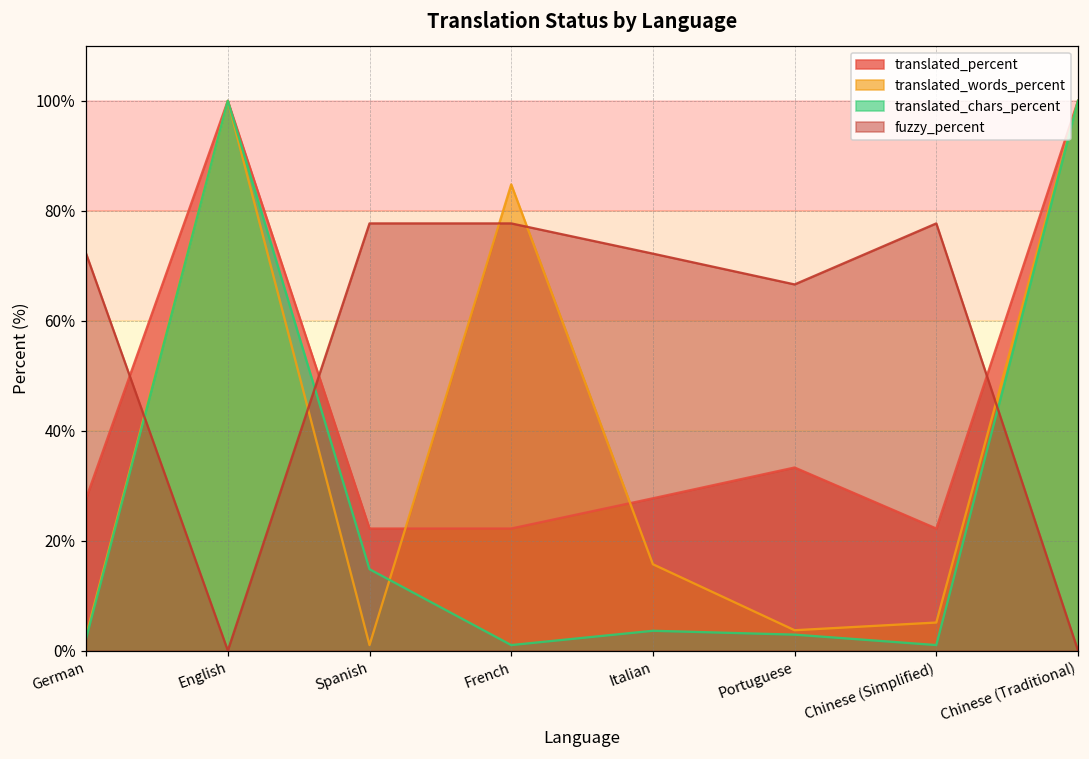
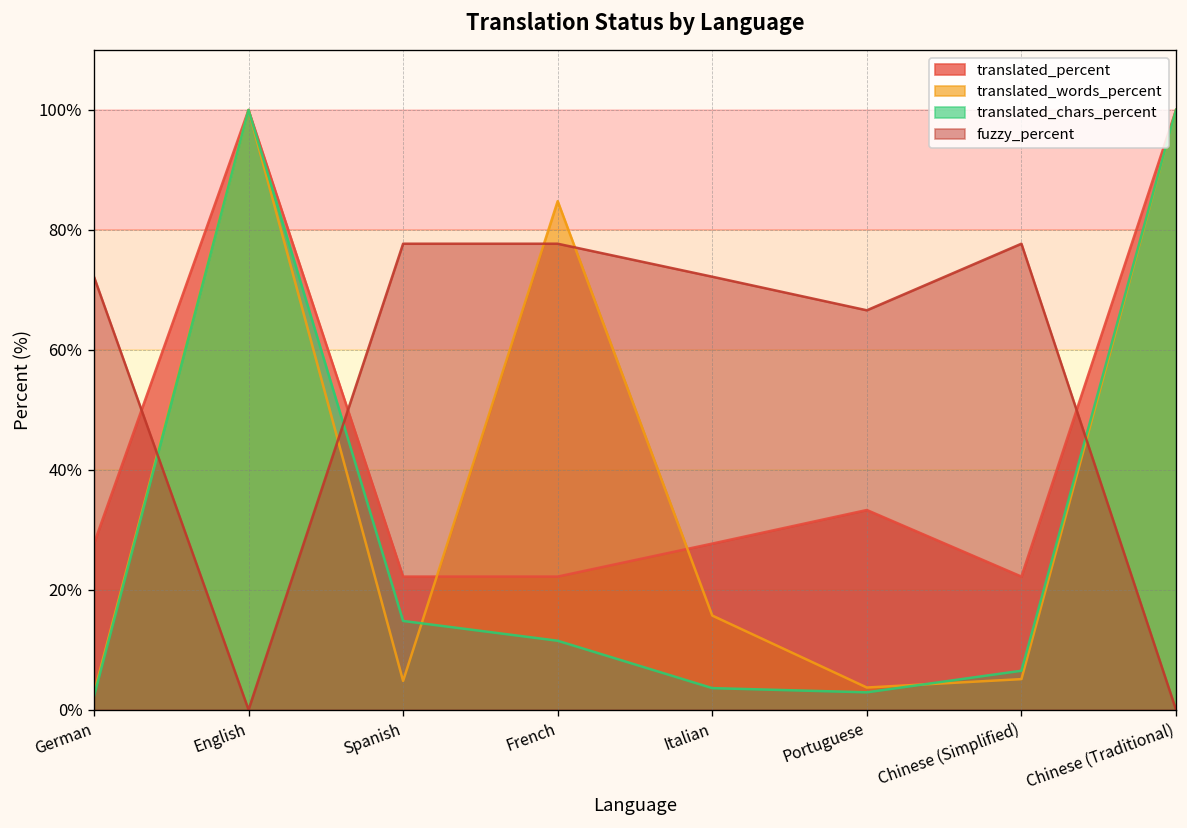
  {
    "translated_words_percent": {
      "German": "3%",
-     "Spanish": "1%",
+     "Spanish": "5%",
      "French": "85%",
      "Italian": "16%",
      "Portuguese": "4%",
      "Chinese (Simplified)": "5%"
    },
    "translated_chars_percent": {
      "German": "2%",
      "Spanish": "15%",
-     "French": "1%",
+     "French": "12%",
      "Italian": "4%",
      "Portuguese": "3%",
-     "Chinese (Simplified)": "1%"
+     "Chinese (Simplified)": "7%"
    }
  }
